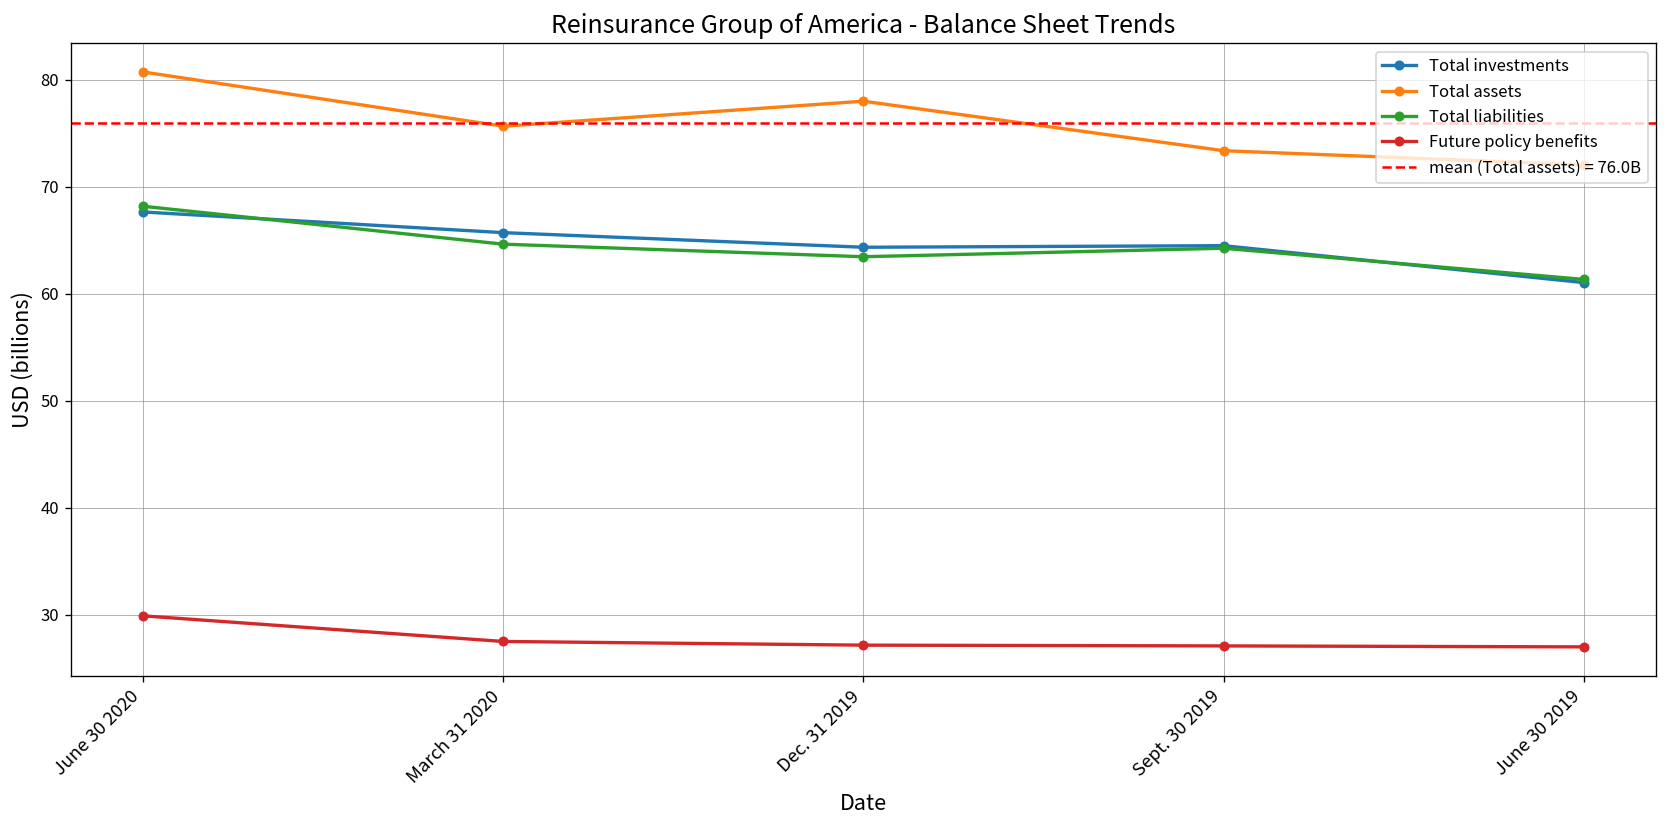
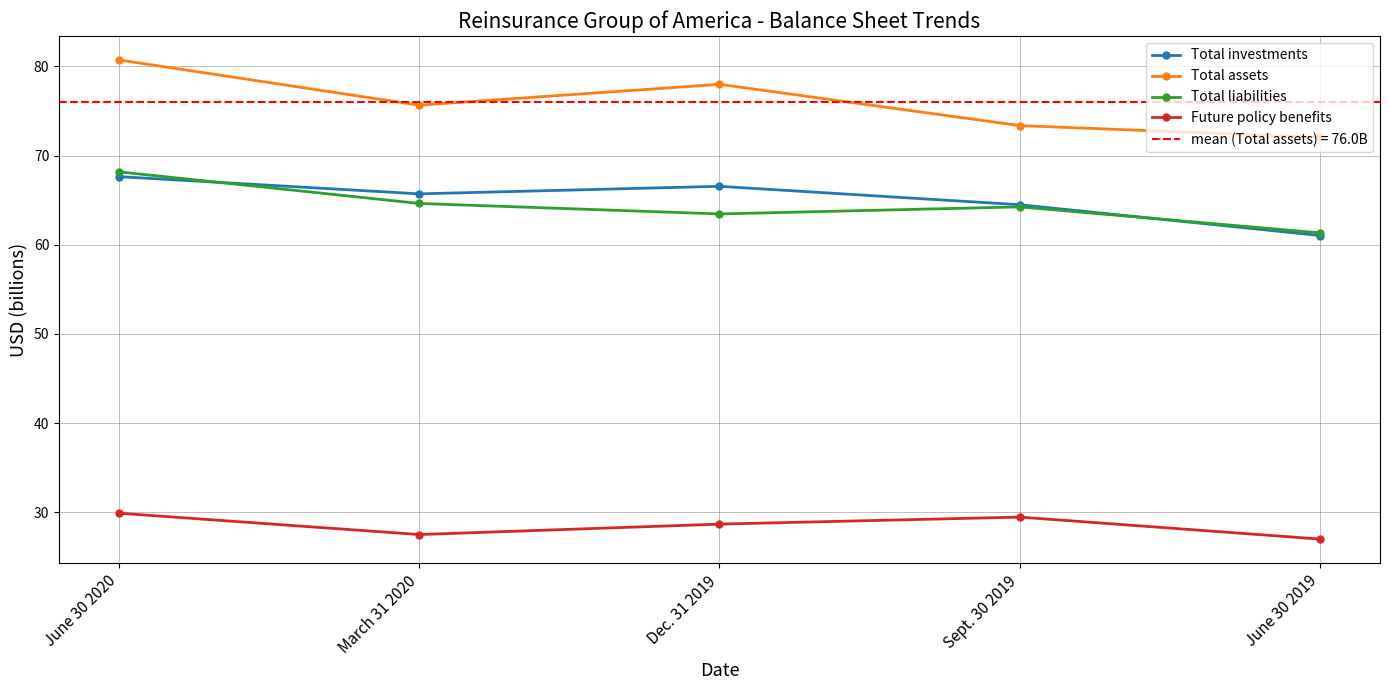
  {
    "Total investments": {
      "June 30 2020": 68,
      "March 31 2020": 66,
-     "Dec. 31 2019": 64,
+     "Dec. 31 2019": 67,
      "June 30 2019": 61
    },
    "Total assets": {
      "June 30 2020": 81,
      "March 31 2020": 76,
      "Dec. 31 2019": 78,
      "Sept. 30 2019": 73
    },
    "Total liabilities": {
      "June 30 2020": 68,
      "March 31 2020": 65,
      "Dec. 31 2019": 63,
      "June 30 2019": 61
    },
    "Future policy benefits": {
      "June 30 2020": 30,
      "March 31 2020": 28,
-     "Dec. 31 2019": 27,
-     "Sept. 30 2019": 27,
+     "Dec. 31 2019": 29,
+     "Sept. 30 2019": 29,
      "June 30 2019": 27
    }
  }
